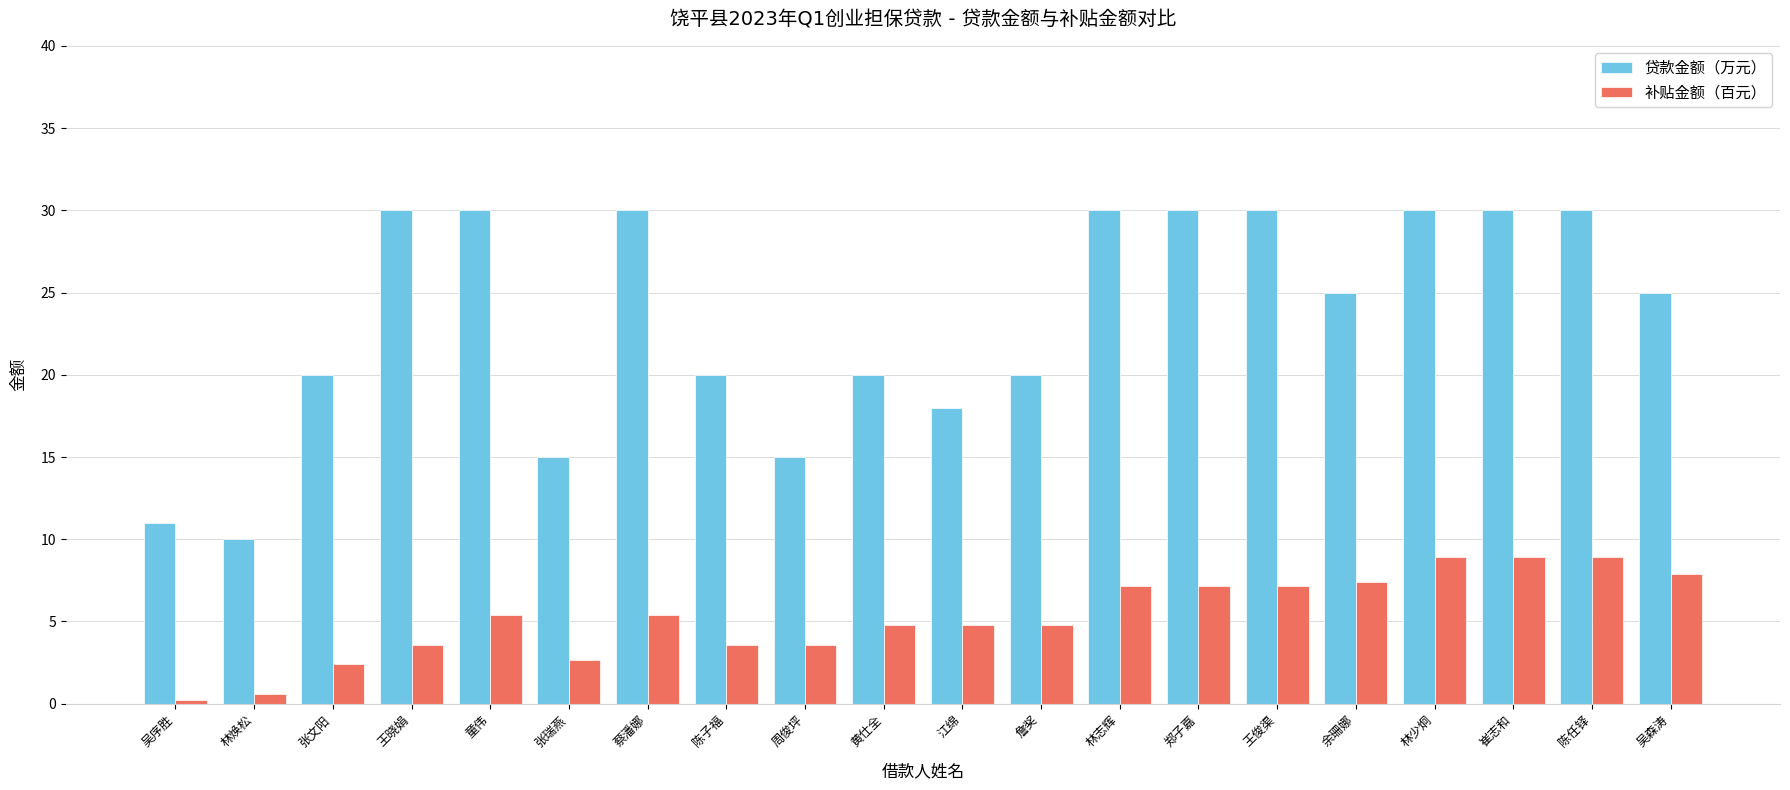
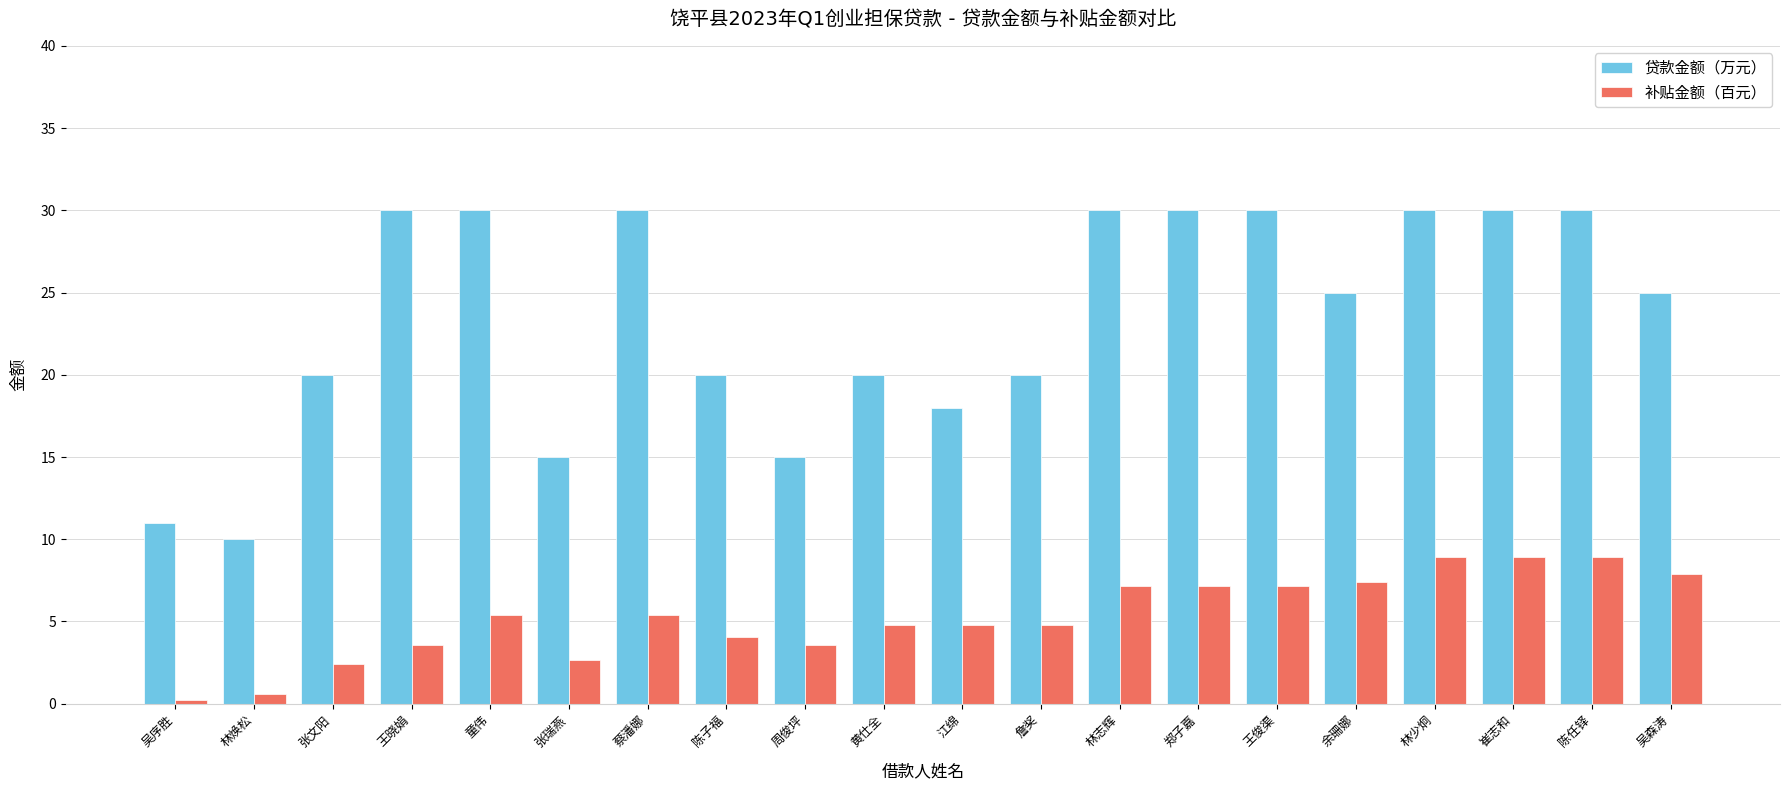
  {
    "贷款金额（万元）": {
      "吴序胜": 11.0,
      "林焕松": 10.0,
      "张文阳": 20.0,
      "王晓娟": 30.0,
      "童伟": 30.0,
      "张瑞燕": 15.0,
      "蔡潘娜": 30.0,
      "陈子福": 20.0,
      "周俊坪": 15.0,
      "黄仕全": 20.0,
      "江绵": 18.0,
      "詹奖": 20.0,
      "林志辉": 30.0,
      "郑子嘉": 30.0,
      "王俊渠": 30.0,
      "余珊娜": 25.0,
      "林少炯": 30.0,
      "崔志和": 30.0,
      "陈任铎": 30.0,
      "吴森涛": 25.0
    },
    "补贴金额（百元）": {
      "吴序胜": 0.2,
      "林焕松": 0.6,
      "张文阳": 2.4,
      "王晓娟": 3.6,
      "童伟": 5.4,
      "张瑞燕": 2.7,
      "蔡潘娜": 5.4,
-     "陈子福": 3.6,
+     "陈子福": 4.1,
      "周俊坪": 3.6,
      "黄仕全": 4.8,
      "江绵": 4.8,
      "詹奖": 4.8,
      "林志辉": 7.1,
      "郑子嘉": 7.1,
      "王俊渠": 7.1,
      "余珊娜": 7.4,
      "林少炯": 8.9,
      "崔志和": 8.9,
      "陈任铎": 8.9,
      "吴森涛": 7.9
    }
  }
